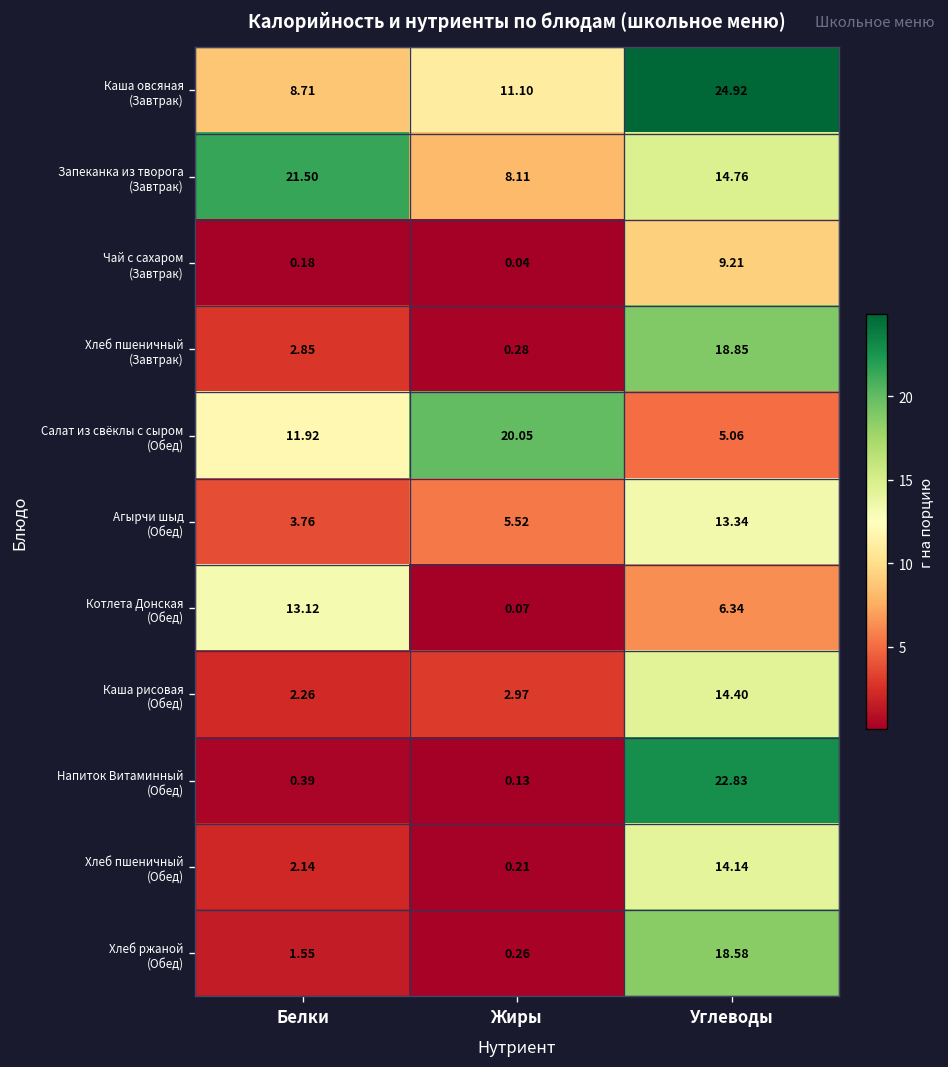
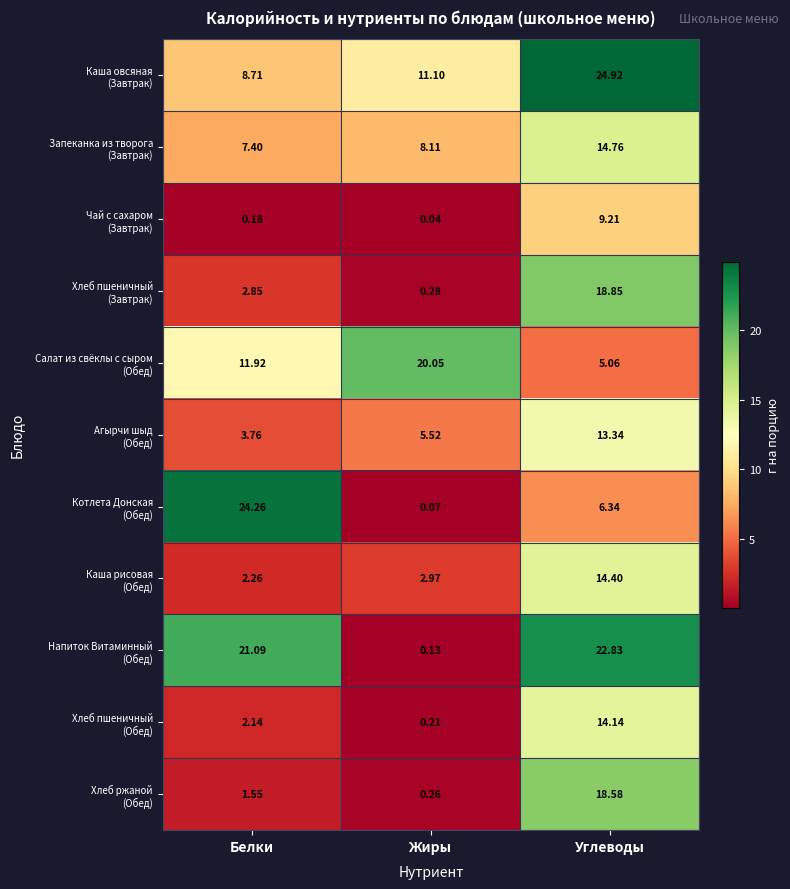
  {
    "Каша овсяная (Завтрак)": {
      "Белки": 8.71,
      "Жиры": 11.10,
      "Углеводы": 24.92
    },
    "Запеканка из творога (Завтрак)": {
-     "Белки": 21.50,
+     "Белки": 7.40,
      "Жиры": 8.11,
      "Углеводы": 14.76
    },
    "Чай с сахаром (Завтрак)": {
      "Белки": 0.18,
      "Жиры": 0.04,
      "Углеводы": 9.21
    },
    "Хлеб пшеничный (Завтрак)": {
      "Белки": 2.85,
      "Жиры": 0.28,
      "Углеводы": 18.85
    },
    "Салат из свёклы с сыром (Обед)": {
      "Белки": 11.92,
      "Жиры": 20.05,
      "Углеводы": 5.06
    },
    "Агырчи шыд (Обед)": {
      "Белки": 3.76,
      "Жиры": 5.52,
      "Углеводы": 13.34
    },
    "Котлета Донская (Обед)": {
-     "Белки": 13.12,
+     "Белки": 24.26,
      "Жиры": 0.07,
      "Углеводы": 6.34
    },
    "Каша рисовая (Обед)": {
      "Белки": 2.26,
      "Жиры": 2.97,
      "Углеводы": 14.40
    },
    "Напиток Витаминный (Обед)": {
-     "Белки": 0.39,
+     "Белки": 21.09,
      "Жиры": 0.13,
      "Углеводы": 22.83
    },
    "Хлеб пшеничный (Обед)": {
      "Белки": 2.14,
      "Жиры": 0.21,
      "Углеводы": 14.14
    },
    "Хлеб ржаной (Обед)": {
      "Белки": 1.55,
      "Жиры": 0.26,
      "Углеводы": 18.58
    }
  }
